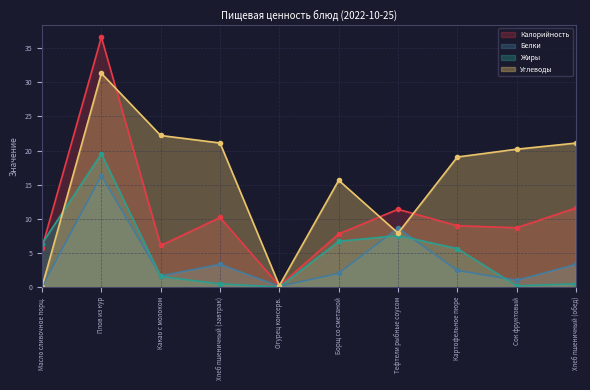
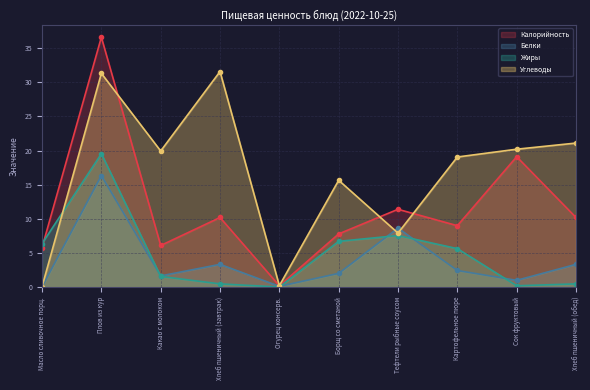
  {
    "Калорийность": {
      "Масло сливочное порц.": 6,
      "Плов из кур": 37,
      "Какао с молоком": 6,
      "Хлеб пшеничный (завтрак)": 10,
      "Борщ со сметаной": 8,
      "Тефтели рыбные соусом": 11,
      "Картофельное пюре": 9,
-     "Сок фруктовый": 9,
-     "Хлеб пшеничный (обед)": 12
+     "Сок фруктовый": 19,
+     "Хлеб пшеничный (обед)": 10
    },
    "Углеводы": {
      "Плов из кур": 31,
-     "Какао с молоком": 22,
-     "Хлеб пшеничный (завтрак)": 21,
+     "Какао с молоком": 20,
+     "Хлеб пшеничный (завтрак)": 32,
      "Борщ со сметаной": 16,
      "Картофельное пюре": 19,
      "Сок фруктовый": 20,
      "Хлеб пшеничный (обед)": 21
    }
  }
